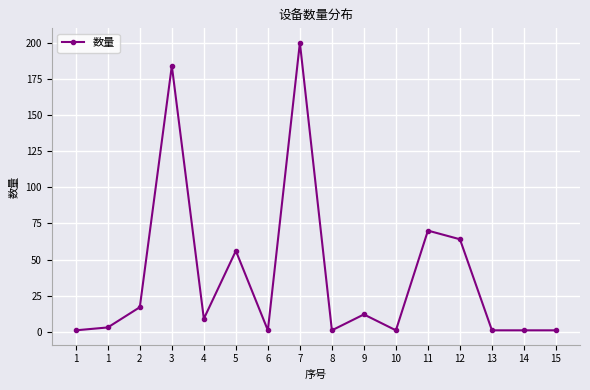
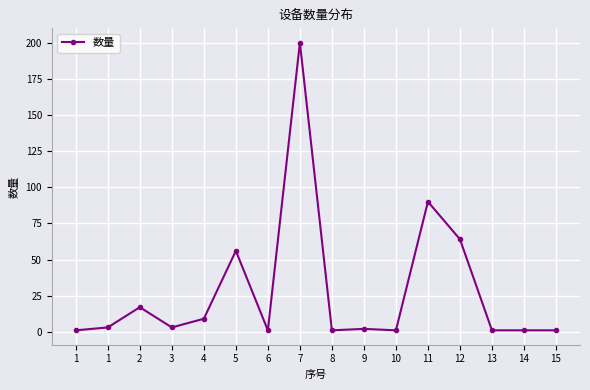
  {
    "2": 17,
-   "3": 184,
+   "3": 3,
    "4": 9,
    "5": 56,
    "6": 1,
    "7": 200,
    "8": 1,
-   "9": 12,
+   "9": 2,
    "10": 1,
-   "11": 70,
+   "11": 90,
    "12": 64,
    "13": 1,
    "14": 1,
    "15": 1
  }
